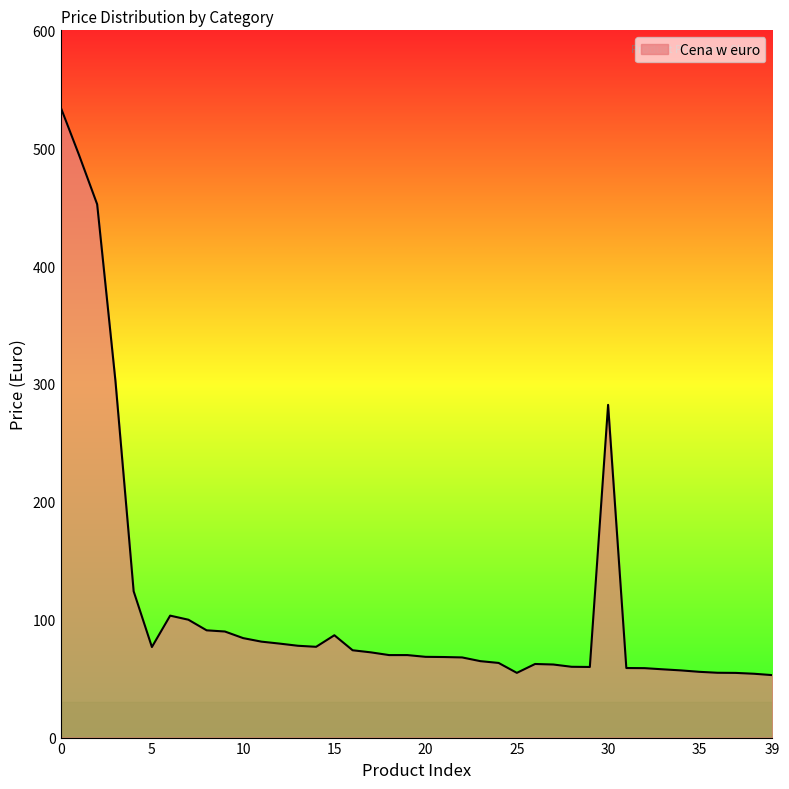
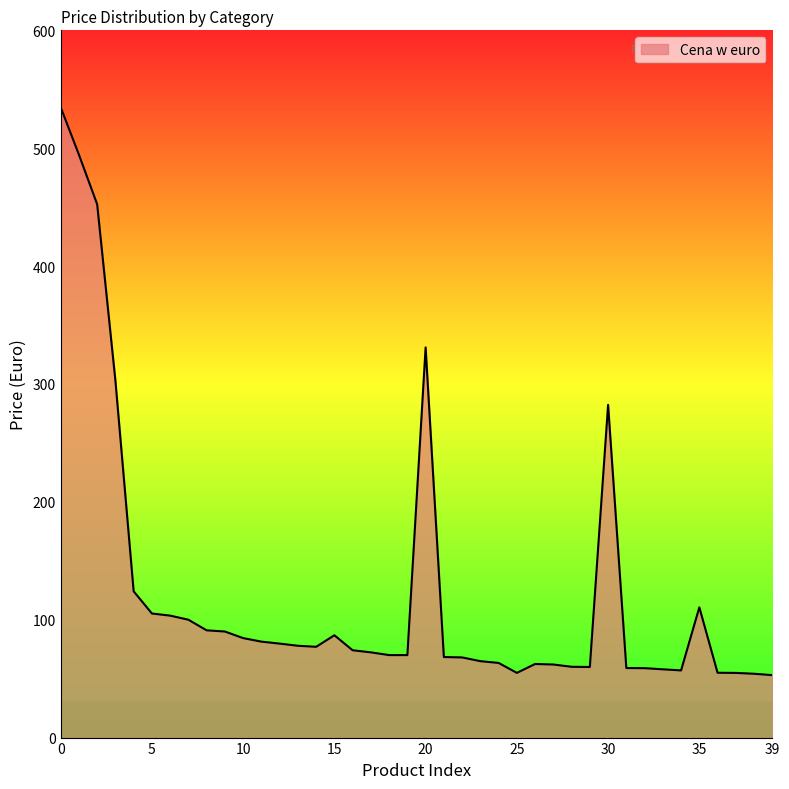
  {
    "0": 535,
-   "5": 77,
+   "5": 105,
    "10": 84,
    "15": 87,
-   "20": 69,
+   "20": 331,
    "25": 55,
    "30": 282,
-   "35": 56,
+   "35": 110,
    "39": 53
  }
